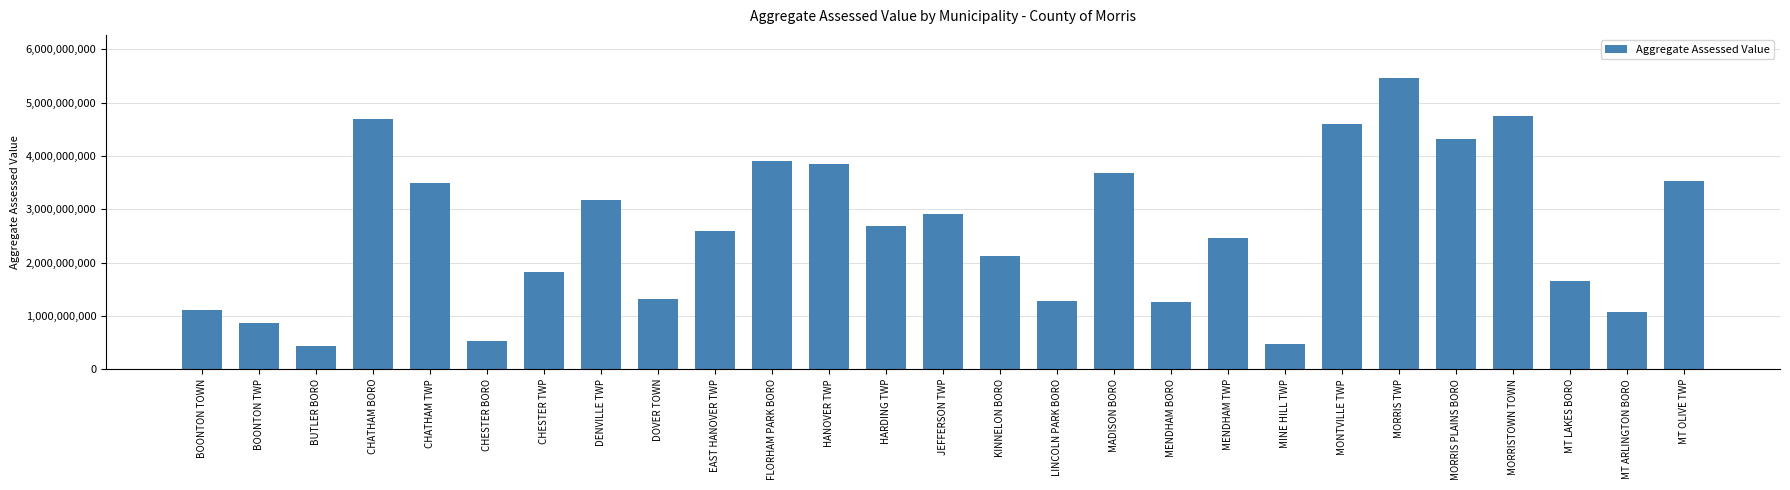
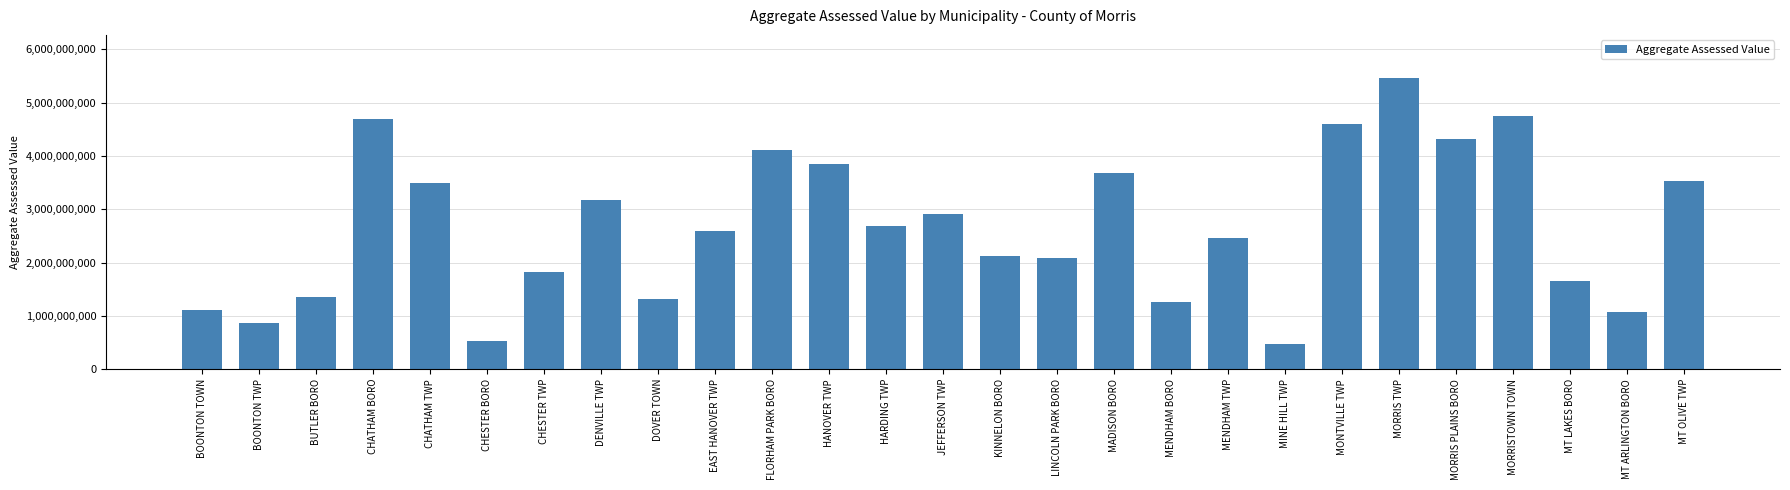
  {
    "BOONTON TOWN": "1,100,000,000",
    "BOONTON TWP": "900,000,000",
-   "BUTLER BORO": "400,000,000",
+   "BUTLER BORO": "1,300,000,000",
    "CHATHAM BORO": "4,700,000,000",
    "CHATHAM TWP": "3,500,000,000",
    "CHESTER BORO": "500,000,000",
    "CHESTER TWP": "1,800,000,000",
    "DENVILLE TWP": "3,200,000,000",
    "DOVER TOWN": "1,300,000,000",
    "EAST HANOVER TWP": "2,600,000,000",
-   "FLORHAM PARK BORO": "3,900,000,000",
+   "FLORHAM PARK BORO": "4,100,000,000",
    "HANOVER TWP": "3,900,000,000",
    "HARDING TWP": "2,700,000,000",
    "JEFFERSON TWP": "2,900,000,000",
    "KINNELON BORO": "2,100,000,000",
-   "LINCOLN PARK BORO": "1,300,000,000",
+   "LINCOLN PARK BORO": "2,100,000,000",
    "MADISON BORO": "3,700,000,000",
    "MENDHAM BORO": "1,300,000,000",
    "MENDHAM TWP": "2,500,000,000",
    "MINE HILL TWP": "500,000,000",
    "MONTVILLE TWP": "4,600,000,000",
    "MORRIS TWP": "5,500,000,000",
    "MORRIS PLAINS BORO": "4,300,000,000",
    "MORRISTOWN TOWN": "4,800,000,000",
    "MT LAKES BORO": "1,600,000,000",
    "MT ARLINGTON BORO": "1,100,000,000",
    "MT OLIVE TWP": "3,500,000,000"
  }
